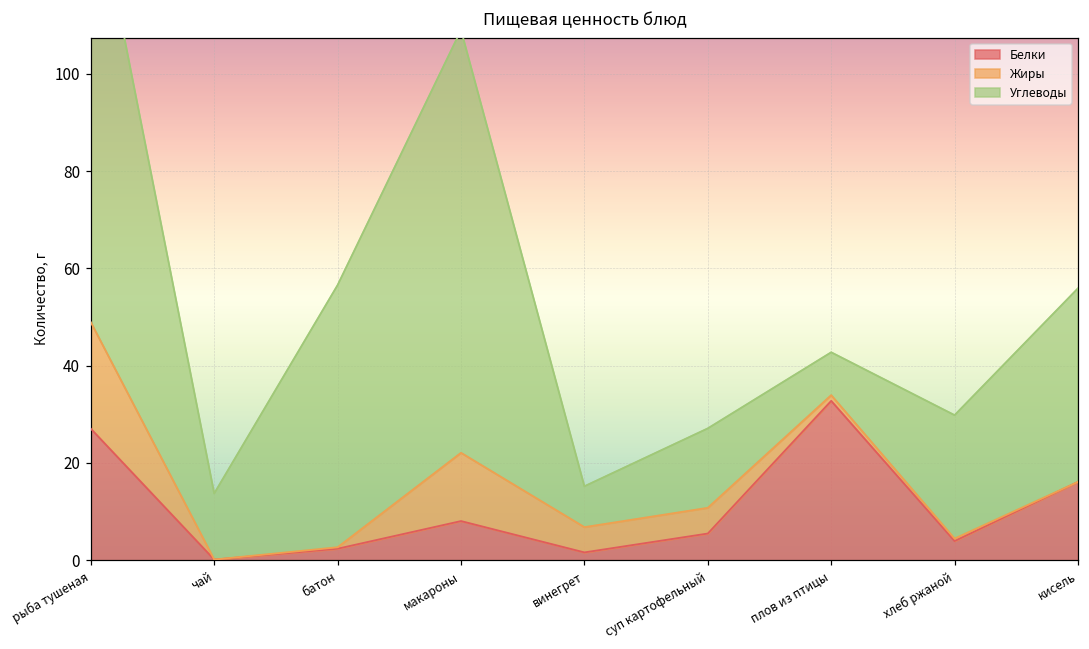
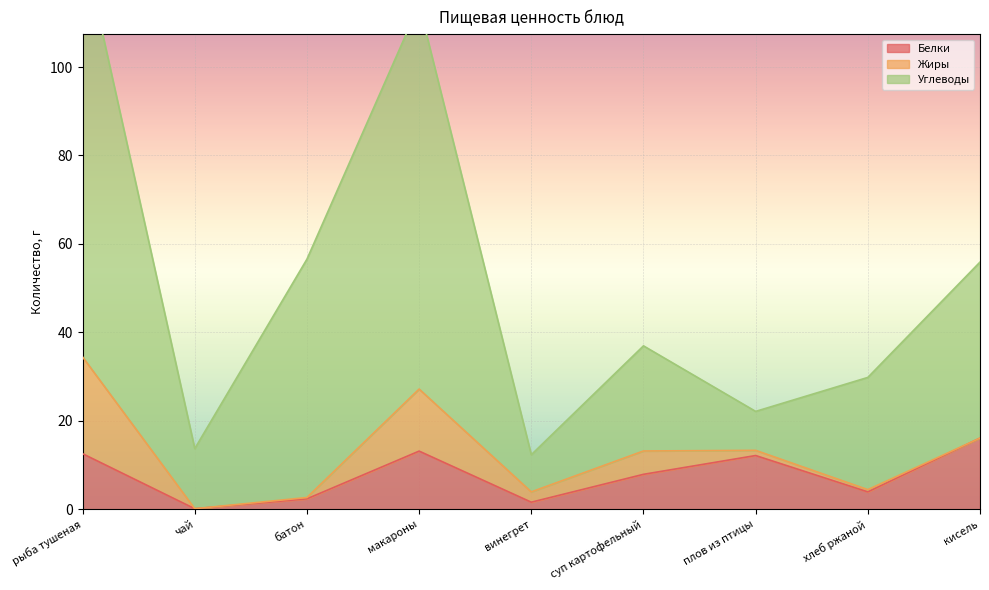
  {
    "Белки": {
-     "рыба тушеная": 27,
-     "макароны": 8,
+     "рыба тушеная": 13,
+     "макароны": 13,
      "винегрет": 2,
-     "суп картофельный": 5,
-     "плов из птицы": 33
+     "суп картофельный": 8,
+     "плов из птицы": 12
    },
    "Жиры": {
      "рыба тушеная": 22,
      "макароны": 14,
-     "винегрет": 5,
+     "винегрет": 2,
      "суп картофельный": 5,
      "плов из птицы": 1
    },
    "Углеводы": {
      "чай": 14,
      "батон": 54,
      "винегрет": 8,
-     "суп картофельный": 16,
+     "суп картофельный": 24,
      "плов из птицы": 9,
      "хлеб ржаной": 25,
      "кисель": 40
    }
  }
